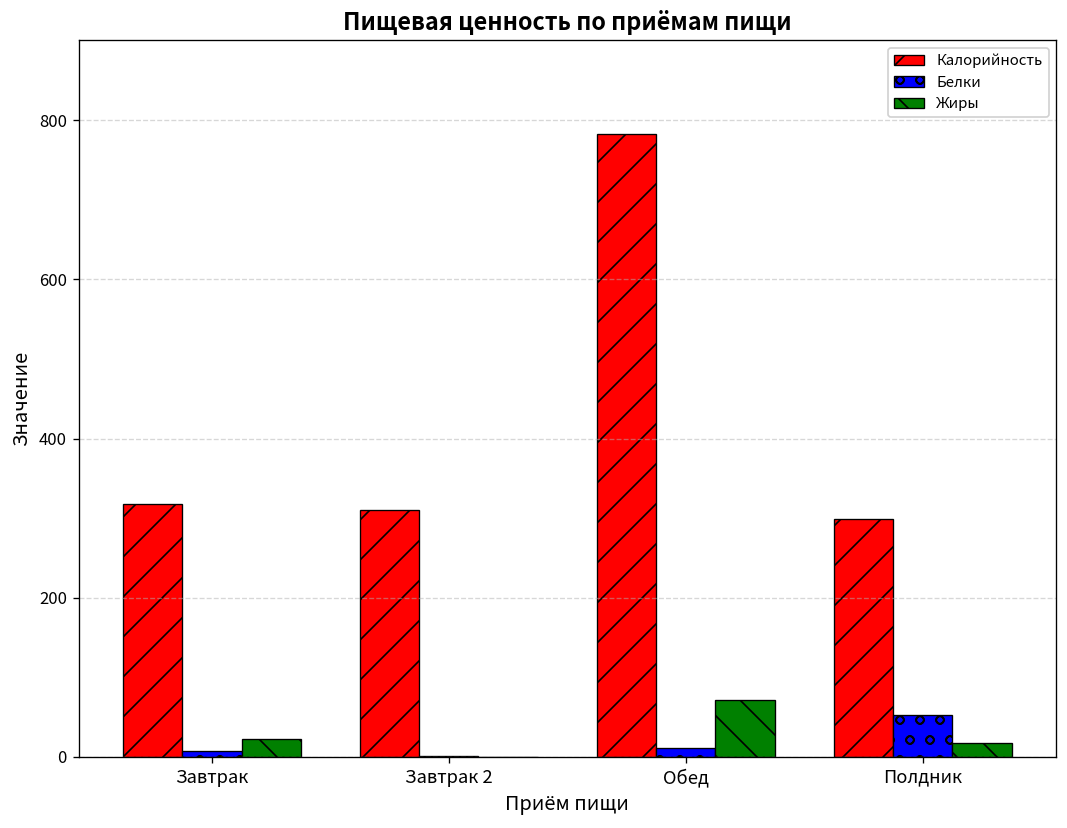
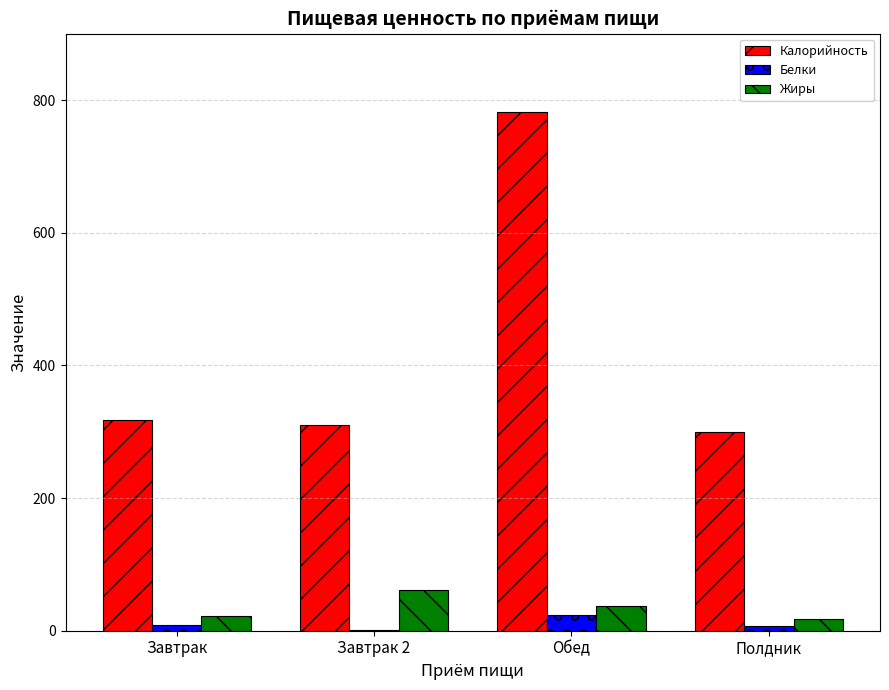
  {
    "Калорийность": {
      "Завтрак": 320,
      "Завтрак 2": 310,
      "Обед": 780,
      "Полдник": 300
    },
    "Белки": {
      "Завтрак": 10,
-     "Обед": 10,
-     "Полдник": 50
+     "Обед": 20,
+     "Полдник": 10
    },
    "Жиры": {
      "Завтрак": 20,
-     "Завтрак 2": 0,
-     "Обед": 70,
+     "Завтрак 2": 60,
+     "Обед": 40,
      "Полдник": 20
    }
  }
